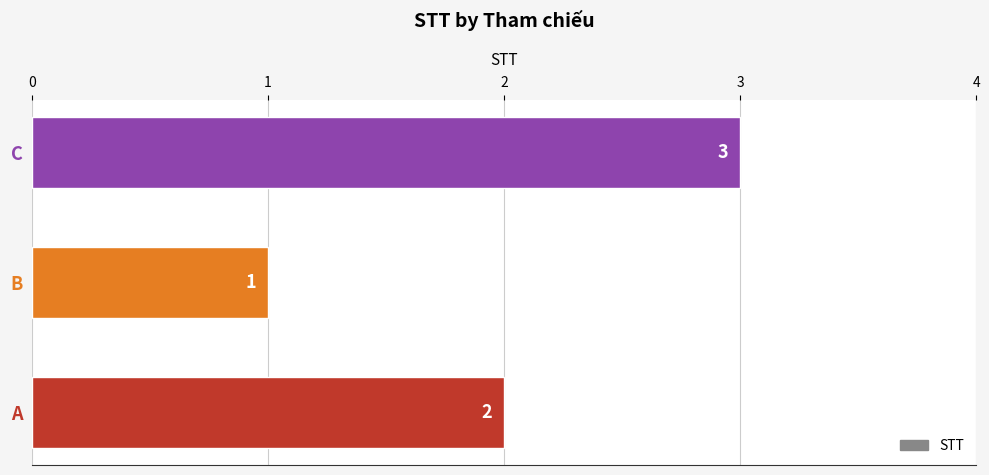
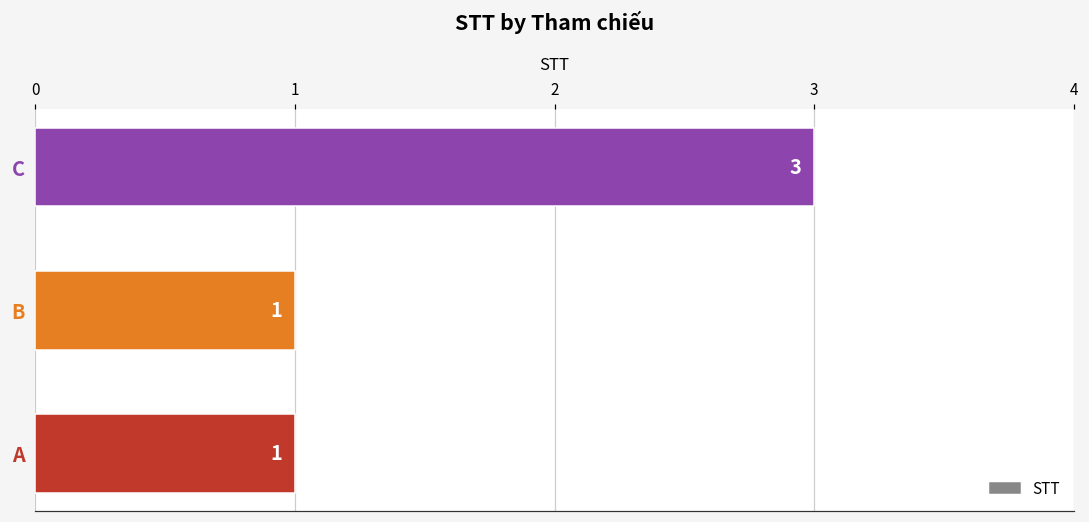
  {
    "C": 3,
    "B": 1,
-   "A": 2
+   "A": 1
  }
